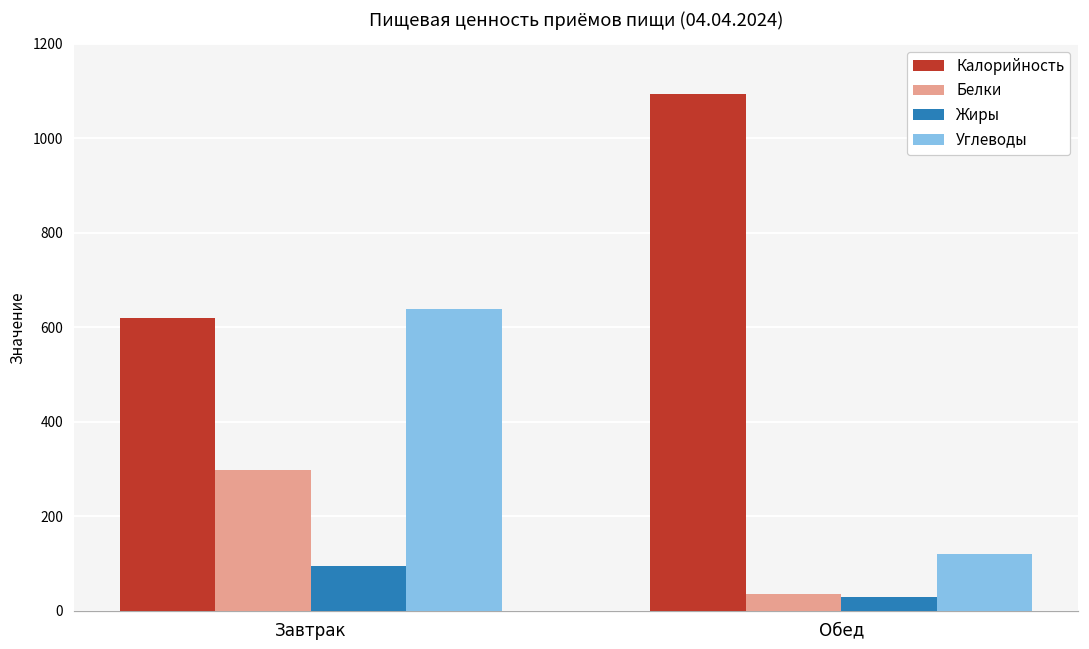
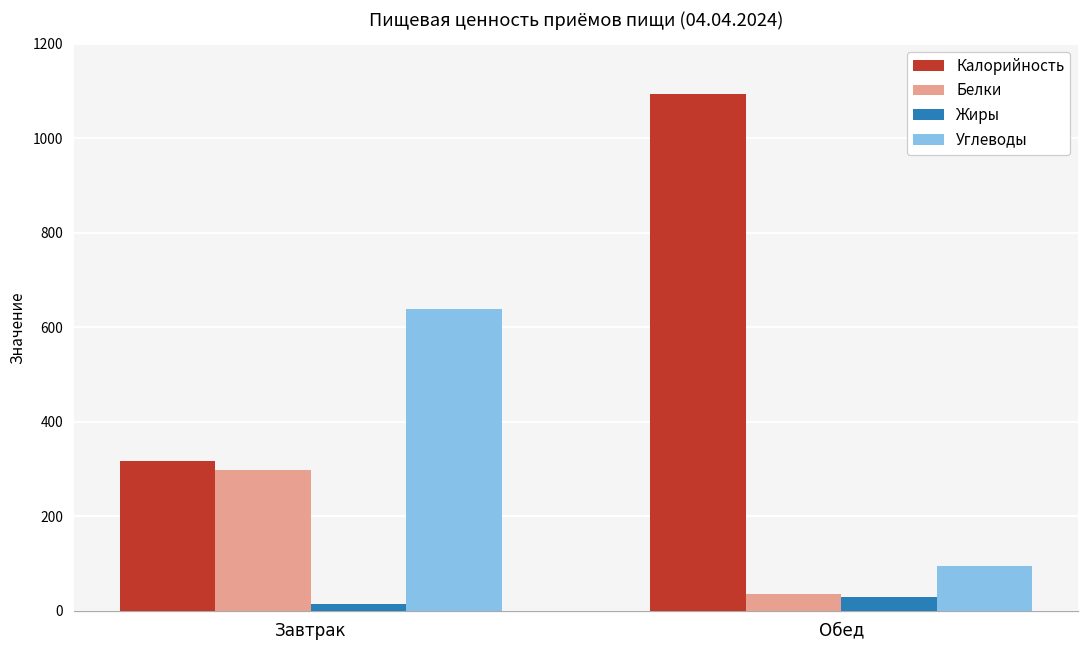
  {
    "Калорийность": {
-     "Завтрак": 620,
+     "Завтрак": 320,
      "Обед": 1090
    },
    "Белки": {
      "Завтрак": 300,
      "Обед": 40
    },
    "Жиры": {
-     "Завтрак": 90,
+     "Завтрак": 20,
      "Обед": 30
    },
    "Углеводы": {
      "Завтрак": 640,
-     "Обед": 120
+     "Обед": 100
    }
  }
